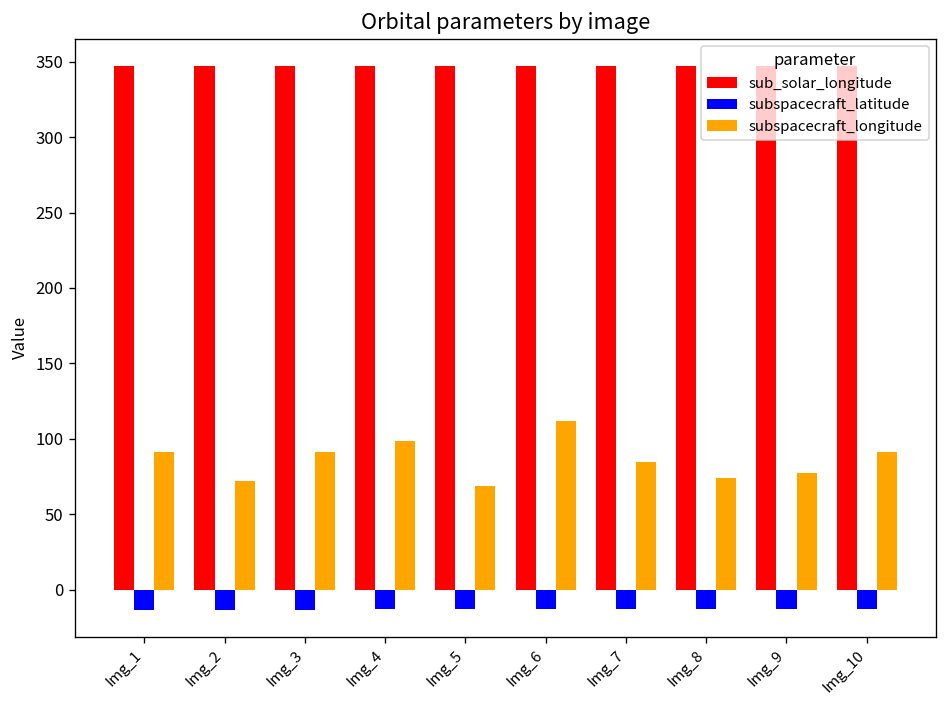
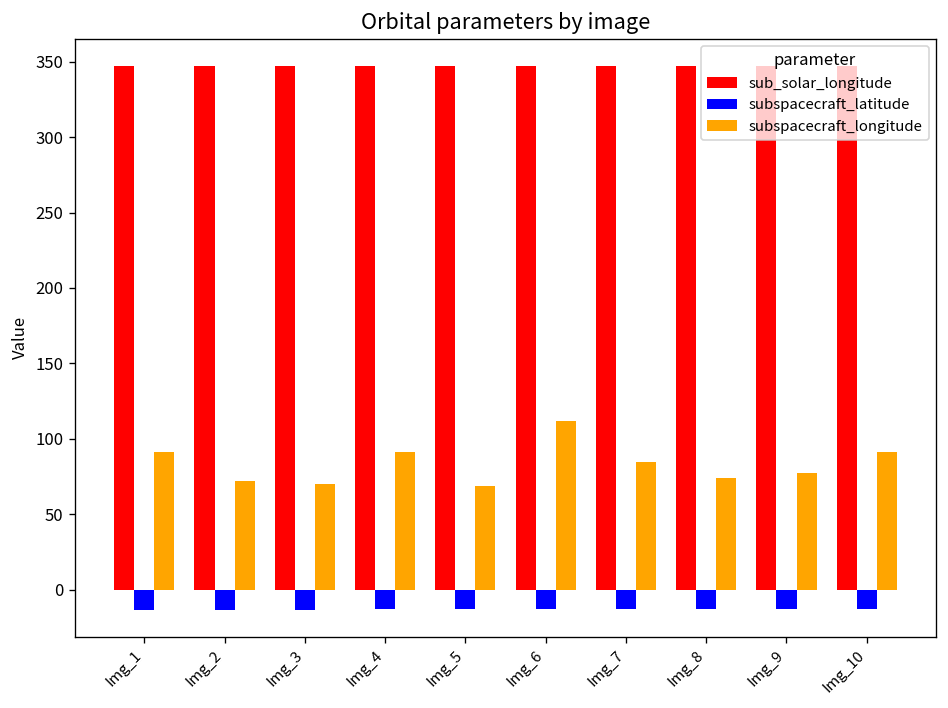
  {
    "sub_solar_longitude": {
      "Img_1": 347,
      "Img_2": 347,
      "Img_3": 347,
      "Img_4": 347,
      "Img_5": 347,
      "Img_6": 347,
      "Img_7": 347,
      "Img_8": 347
    },
    "subspacecraft_latitude": {
      "Img_1": -13,
      "Img_2": -13,
      "Img_3": -13,
      "Img_4": -13,
      "Img_5": -13,
      "Img_6": -13,
      "Img_7": -13,
      "Img_8": -13,
      "Img_9": -13,
      "Img_10": -13
    },
    "subspacecraft_longitude": {
      "Img_1": 91,
      "Img_2": 72,
-     "Img_3": 91,
-     "Img_4": 98,
+     "Img_3": 70,
+     "Img_4": 91,
      "Img_5": 69,
      "Img_6": 112,
      "Img_7": 85,
      "Img_8": 74,
      "Img_9": 77,
      "Img_10": 91
    }
  }
